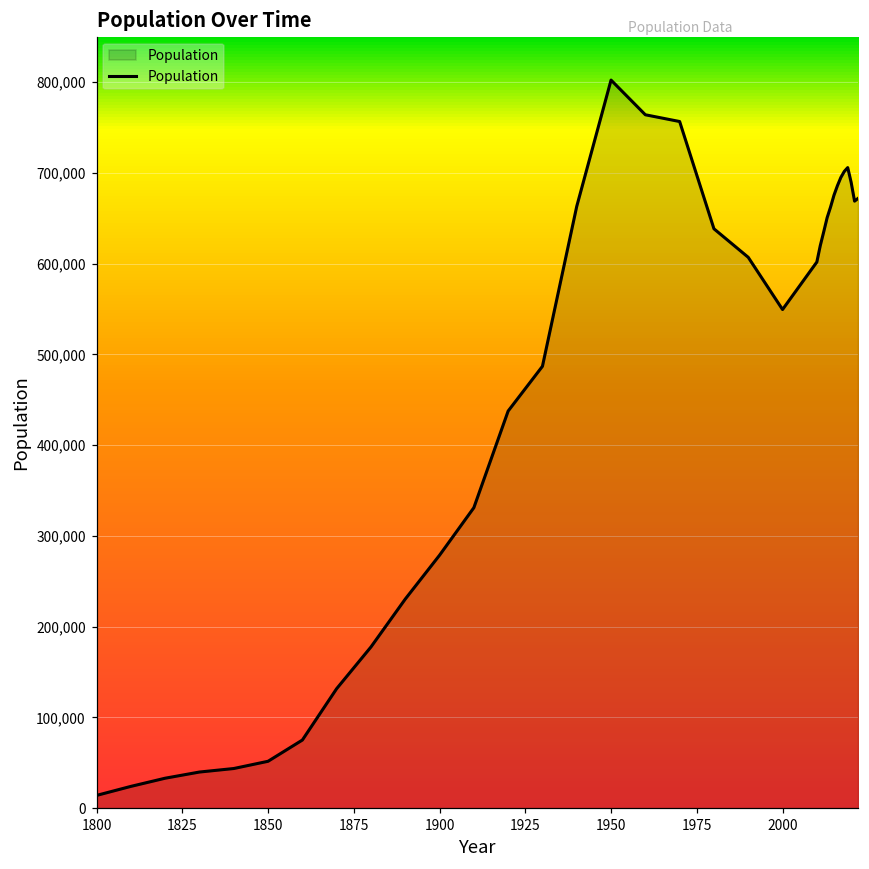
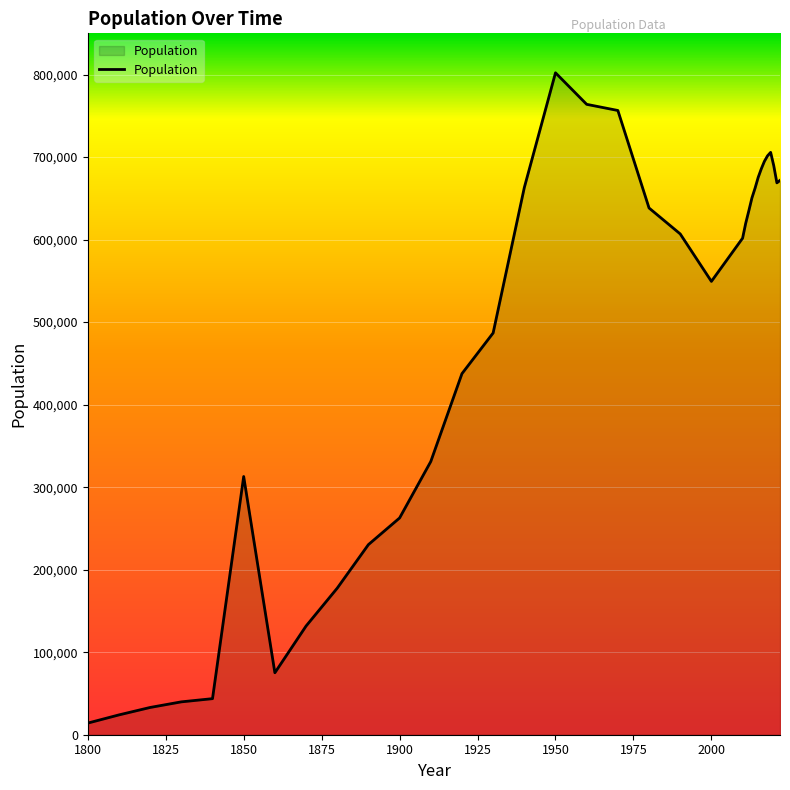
  {
    "1800": "10,000",
-   "1850": "50,000",
-   "1900": "280,000",
+   "1850": "310,000",
+   "1900": "260,000",
    "1950": "800,000",
    "2000": "550,000"
  }
